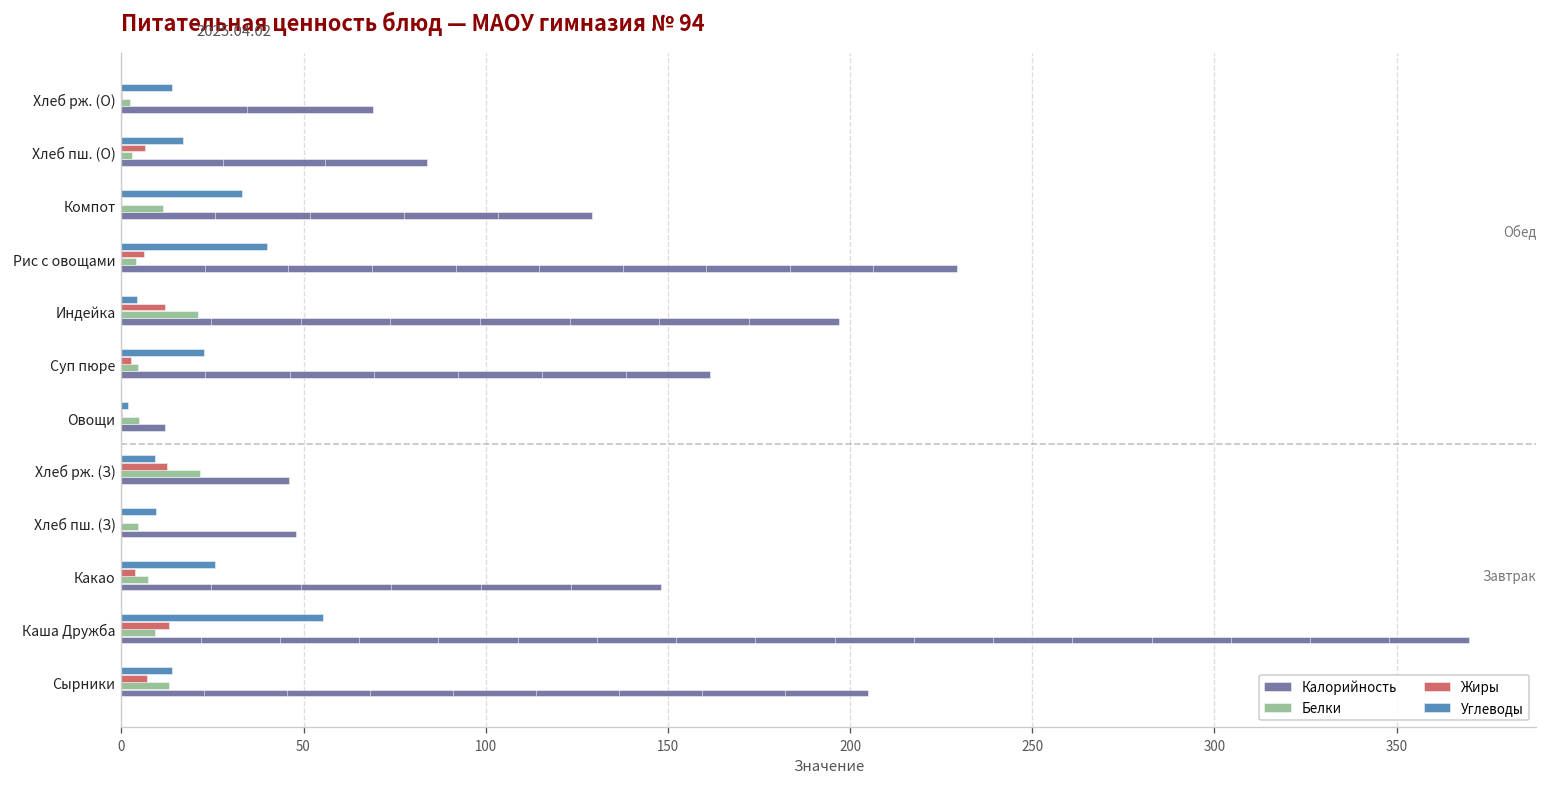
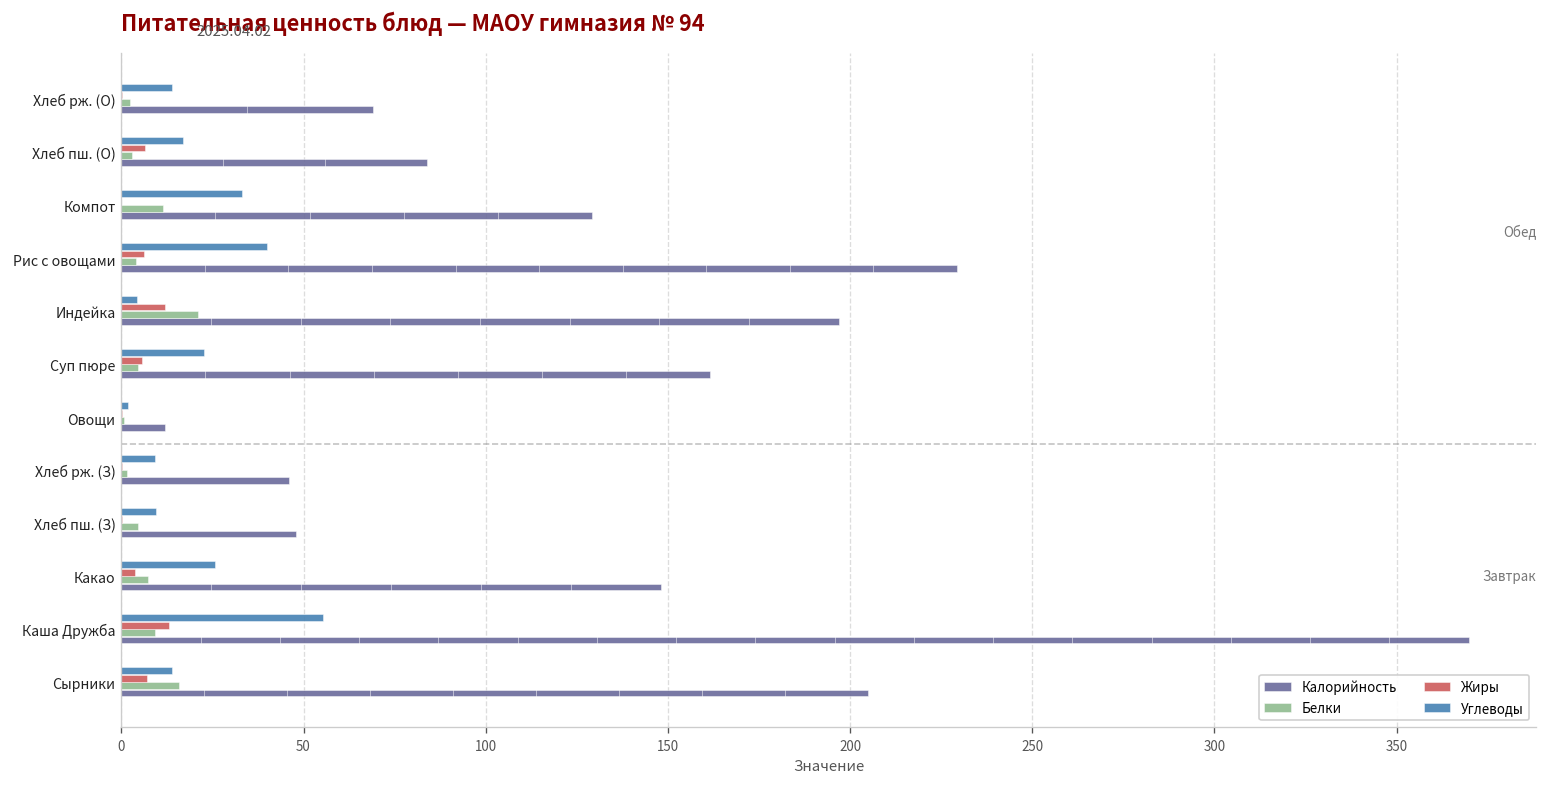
  {
    "Белки": {
      "Хлеб рж. (О)": 2,
      "Хлеб пш. (О)": 3,
      "Компот": 12,
      "Рис с овощами": 4,
      "Индейка": 21,
      "Суп пюре": 5,
-     "Овощи": 5,
-     "Хлеб рж. (З)": 22,
+     "Овощи": 1,
+     "Хлеб рж. (З)": 2,
      "Хлеб пш. (З)": 5,
      "Какао": 7,
      "Каша Дружба": 9,
-     "Сырники": 13
+     "Сырники": 16
    },
    "Жиры": {
      "Хлеб пш. (О)": 6,
      "Компот": 0,
      "Рис с овощами": 6,
      "Индейка": 12,
-     "Суп пюре": 3,
-     "Хлеб рж. (З)": 13,
+     "Суп пюре": 6,
+     "Хлеб рж. (З)": 0,
      "Какао": 4,
      "Каша Дружба": 13,
      "Сырники": 7
    }
  }
